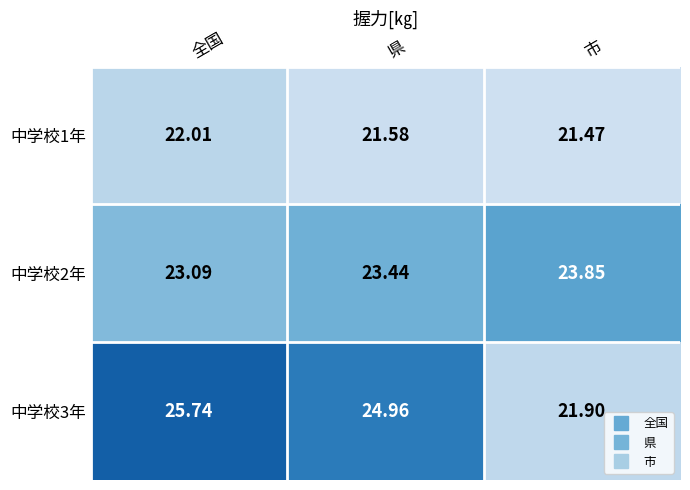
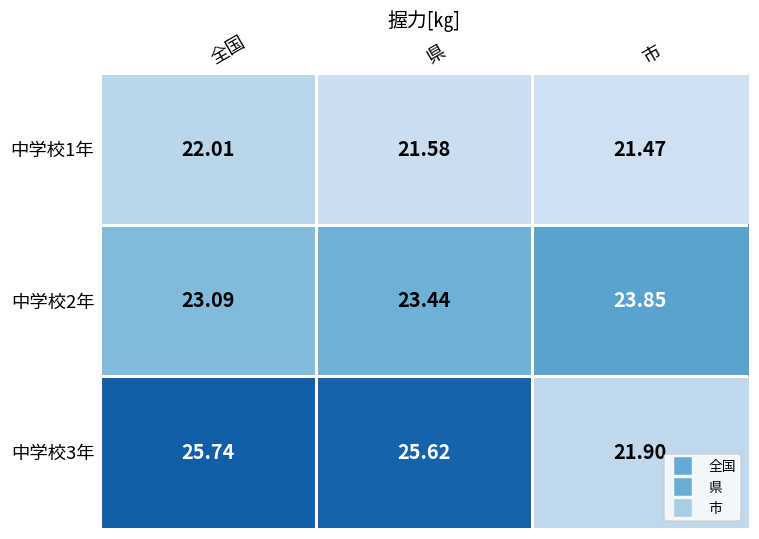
  {
    "中学校1年": {
      "全国": 22.01,
      "県": 21.58,
      "市": 21.47
    },
    "中学校2年": {
      "全国": 23.09,
      "県": 23.44,
      "市": 23.85
    },
    "中学校3年": {
      "全国": 25.74,
-     "県": 24.96
+     "県": 25.62
    }
  }
